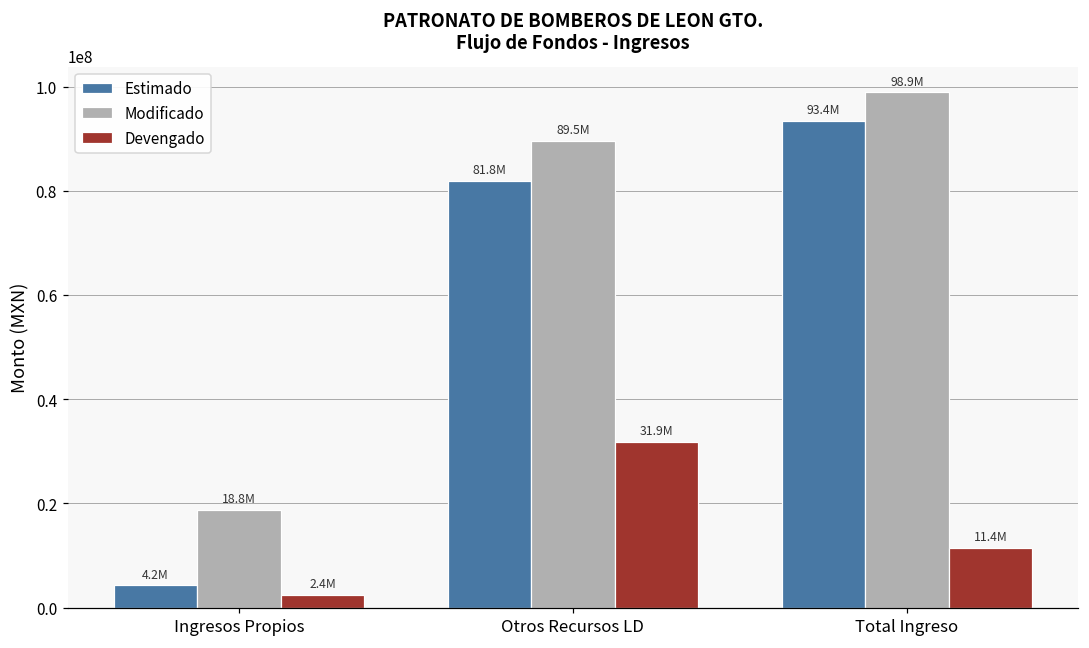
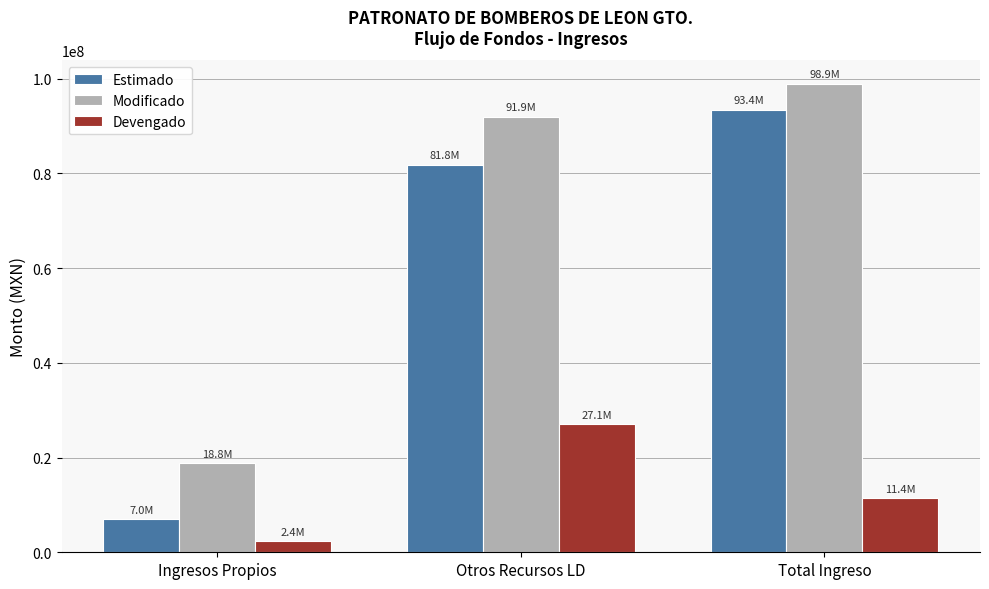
  {
    "Estimado": {
-     "Ingresos Propios": "4.2M",
+     "Ingresos Propios": "7.0M",
      "Otros Recursos LD": "81.8M",
      "Total Ingreso": "93.4M"
    },
    "Modificado": {
      "Ingresos Propios": "18.8M",
-     "Otros Recursos LD": "89.5M",
+     "Otros Recursos LD": "91.9M",
      "Total Ingreso": "98.9M"
    },
    "Devengado": {
      "Ingresos Propios": "2.4M",
-     "Otros Recursos LD": "31.9M",
+     "Otros Recursos LD": "27.1M",
      "Total Ingreso": "11.4M"
    }
  }
